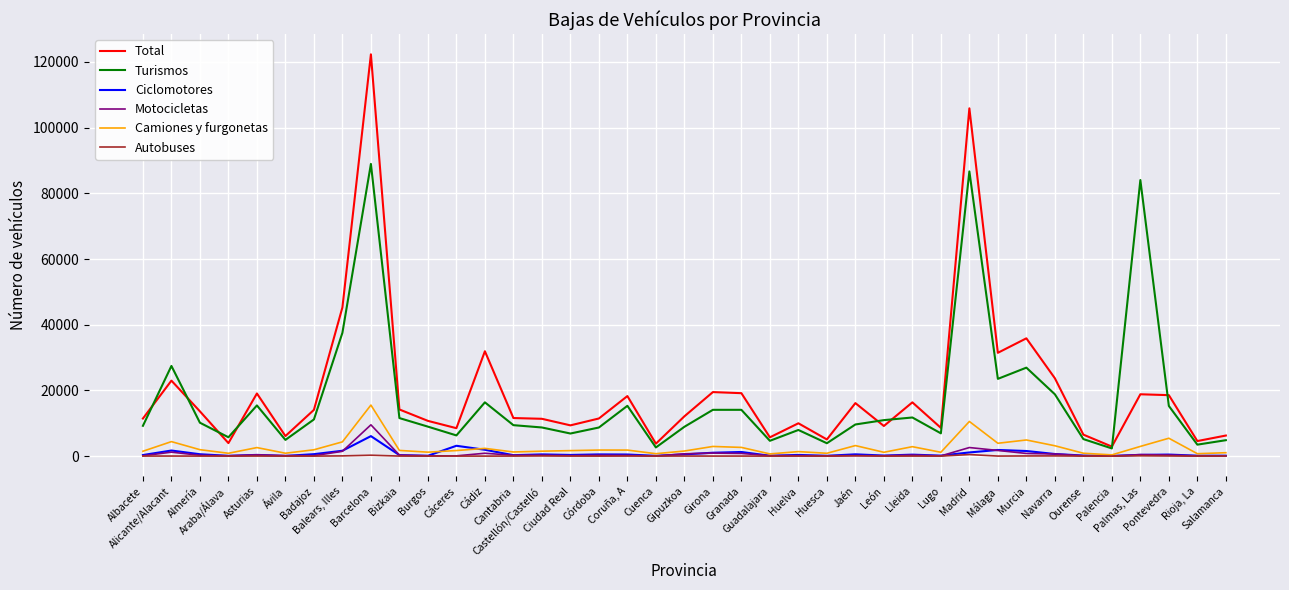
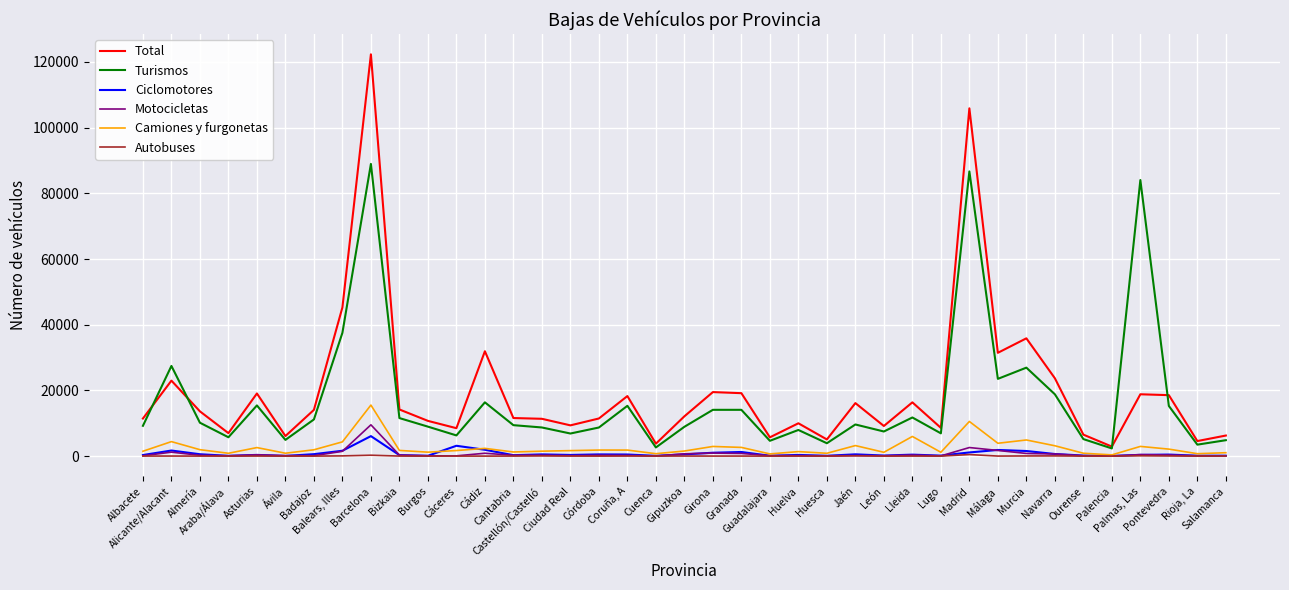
  {
    "Total": {
      "Albacete": 11000,
      "Alicante/Alacant": 23000,
      "Almería": 14000,
-     "Araba/Álava": 4000,
+     "Araba/Álava": 7000,
      "Asturias": 19000,
      "Ávila": 6000,
      "Badajoz": 14000,
      "Balears, Illes": 45000,
      "Barcelona": 122000,
      "Bizkaia": 14000,
      "Burgos": 11000,
      "Cáceres": 9000,
      "Cádiz": 32000,
      "Cantabria": 12000,
      "Castellón/Castelló": 11000,
      "Ciudad Real": 9000,
      "Córdoba": 11000,
      "Coruña, A": 18000,
      "Cuenca": 4000,
      "Gipuzkoa": 12000,
      "Girona": 19000,
      "Granada": 19000,
      "Guadalajara": 6000,
      "Huelva": 10000,
      "Huesca": 5000,
      "Jaén": 16000,
      "León": 9000,
      "Lleida": 16000,
      "Lugo": 9000,
      "Madrid": 106000,
      "Málaga": 31000,
      "Murcia": 36000,
      "Navarra": 24000,
      "Ourense": 7000,
      "Palmas, Las": 19000,
      "Pontevedra": 19000,
      "Rioja, La": 5000,
      "Salamanca": 6000
    },
    "Turismos": {
      "Albacete": 9000,
      "Alicante/Alacant": 27000,
      "Almería": 10000,
      "Araba/Álava": 6000,
      "Asturias": 15000,
      "Ávila": 5000,
      "Badajoz": 11000,
      "Balears, Illes": 38000,
      "Barcelona": 89000,
      "Bizkaia": 12000,
      "Burgos": 9000,
      "Cáceres": 6000,
      "Cádiz": 16000,
      "Cantabria": 9000,
      "Castellón/Castelló": 9000,
      "Ciudad Real": 7000,
      "Córdoba": 9000,
      "Coruña, A": 15000,
      "Cuenca": 3000,
      "Gipuzkoa": 9000,
      "Girona": 14000,
      "Granada": 14000,
      "Guadalajara": 5000,
      "Huelva": 8000,
      "Huesca": 4000,
      "Jaén": 10000,
-     "León": 11000,
+     "León": 7000,
      "Lleida": 12000,
      "Lugo": 7000,
      "Madrid": 87000,
      "Málaga": 24000,
      "Murcia": 27000,
      "Navarra": 19000,
      "Ourense": 5000,
      "Palmas, Las": 84000,
      "Pontevedra": 15000,
      "Rioja, La": 3000,
      "Salamanca": 5000
    },
    "Ciclomotores": {
      "Barcelona": 6000,
      "Cáceres": 3000
    },
    "Motocicletas": {
      "Barcelona": 10000,
      "Cádiz": 1000,
      "Madrid": 3000
    },
    "Camiones y furgonetas": {
      "Albacete": 1000,
      "Alicante/Alacant": 4000,
      "Almería": 2000,
      "Asturias": 3000,
      "Badajoz": 2000,
      "Balears, Illes": 4000,
      "Barcelona": 16000,
      "Bizkaia": 2000,
      "Burgos": 1000,
      "Cáceres": 2000,
      "Cantabria": 1000,
      "Castellón/Castelló": 2000,
      "Ciudad Real": 2000,
      "Córdoba": 2000,
      "Coruña, A": 2000,
      "Gipuzkoa": 2000,
      "Girona": 3000,
      "Granada": 3000,
      "Huelva": 1000,
      "Jaén": 3000,
      "León": 1000,
-     "Lleida": 3000,
+     "Lleida": 6000,
      "Lugo": 1000,
      "Madrid": 11000,
      "Málaga": 4000,
      "Murcia": 5000,
      "Navarra": 3000,
      "Palmas, Las": 3000,
-     "Pontevedra": 5000,
+     "Pontevedra": 2000,
      "Salamanca": 1000
    },
    "Autobuses": {
      "Alicante/Alacant": 0,
      "Balears, Illes": 0,
      "Barcelona": 0,
      "Cádiz": 0,
      "Girona": 0,
      "Granada": 0,
      "Málaga": 0,
      "Murcia": 0
    }
  }
